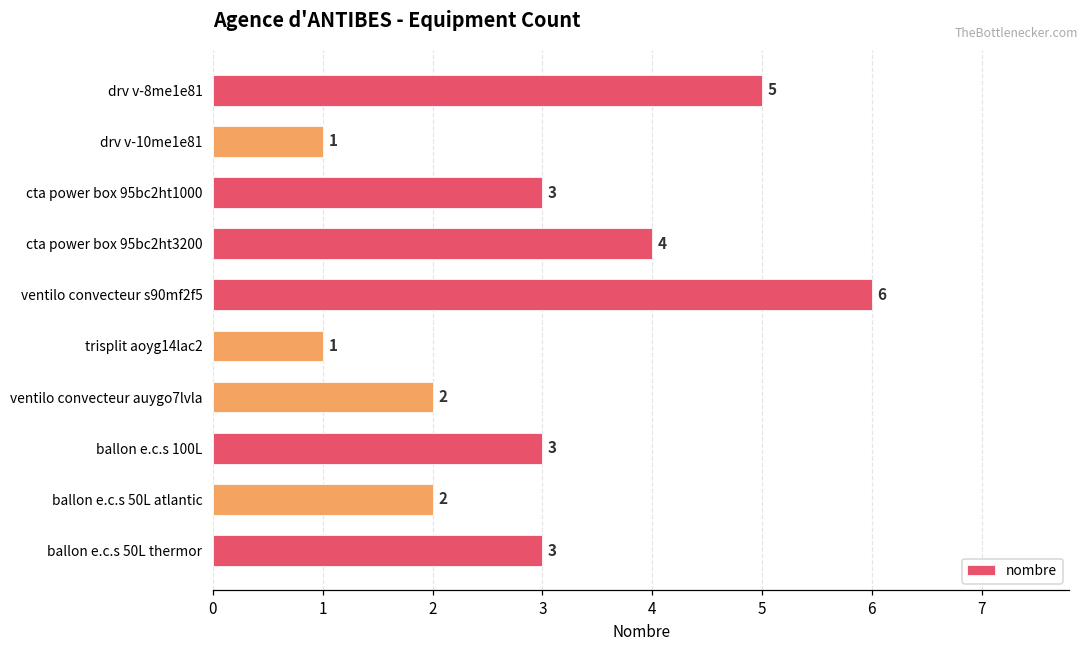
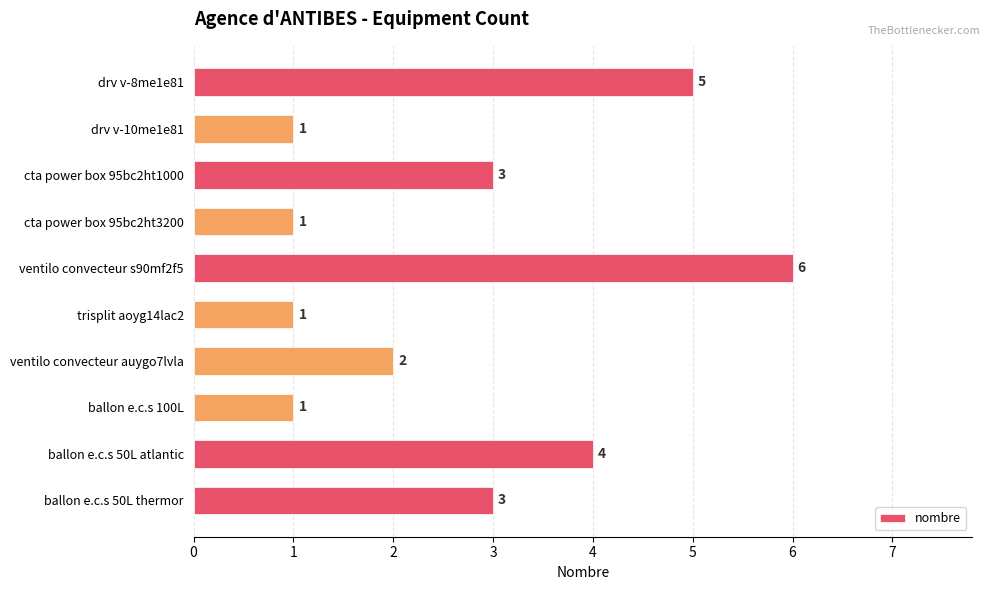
  {
    "drv v-8me1e81": 5,
    "drv v-10me1e81": 1,
    "cta power box 95bc2ht1000": 3,
-   "cta power box 95bc2ht3200": 4,
+   "cta power box 95bc2ht3200": 1,
    "ventilo convecteur s90mf2f5": 6,
    "trisplit aoyg14lac2": 1,
    "ventilo convecteur auygo7lvla": 2,
-   "ballon e.c.s 100L": 3,
-   "ballon e.c.s 50L atlantic": 2,
+   "ballon e.c.s 100L": 1,
+   "ballon e.c.s 50L atlantic": 4,
    "ballon e.c.s 50L thermor": 3
  }
